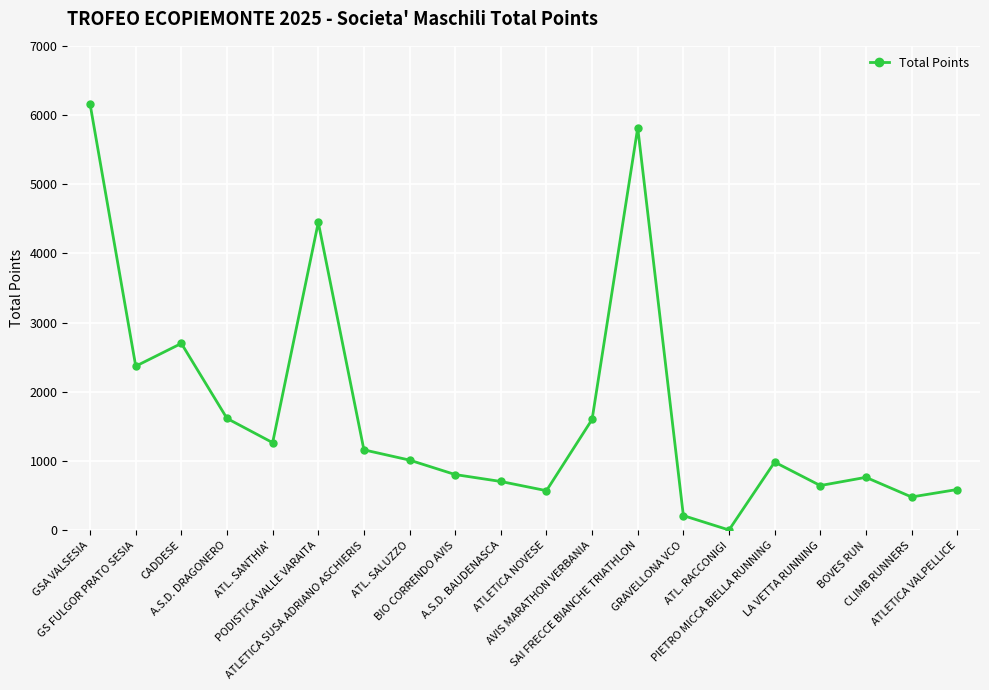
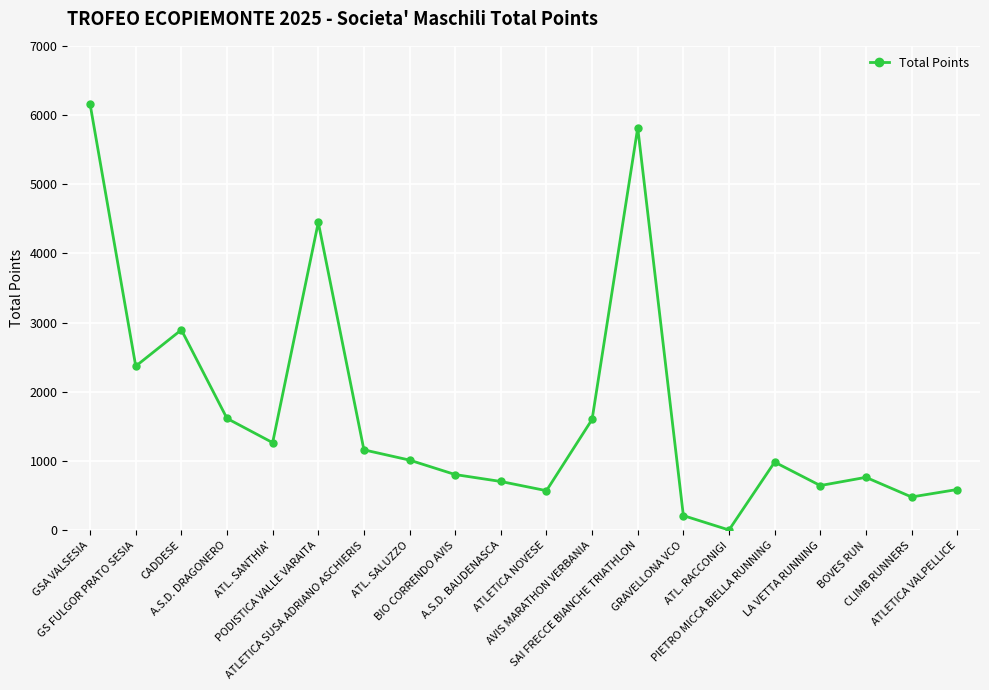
  {
    "GSA VALSESIA": 6200,
    "GS FULGOR PRATO SESIA": 2400,
-   "CADDESE": 2700,
+   "CADDESE": 2900,
    "A.S.D. DRAGONERO": 1600,
    "ATL. SANTHIA'": 1300,
    "PODISTICA VALLE VARAITA": 4400,
    "ATLETICA SUSA ADRIANO ASCHIERIS": 1200,
    "ATL. SALUZZO": 1000,
    "BIO CORRENDO AVIS": 800,
    "A.S.D. BAUDENASCA": 700,
    "ATLETICA NOVESE": 600,
    "AVIS MARATHON VERBANIA": 1600,
    "SAI FRECCE BIANCHE TRIATHLON": 5800,
    "GRAVELLONA VCO": 200,
    "ATL. RACCONIGI": 0,
    "PIETRO MICCA BIELLA RUNNING": 1000,
    "LA VETTA RUNNING": 600,
    "BOVES RUN": 800,
    "CLIMB RUNNERS": 500,
    "ATLETICA VALPELLICE": 600
  }
